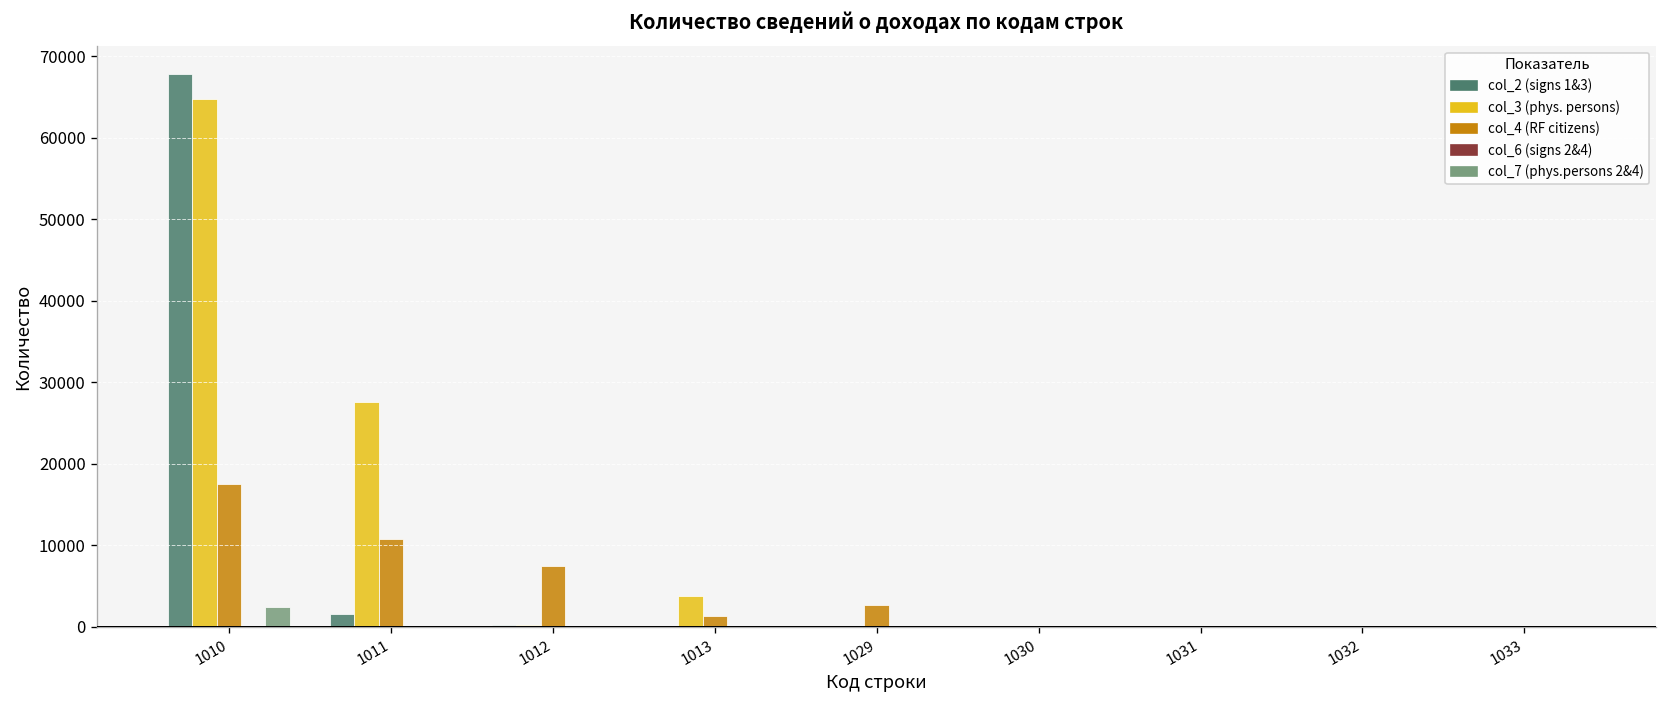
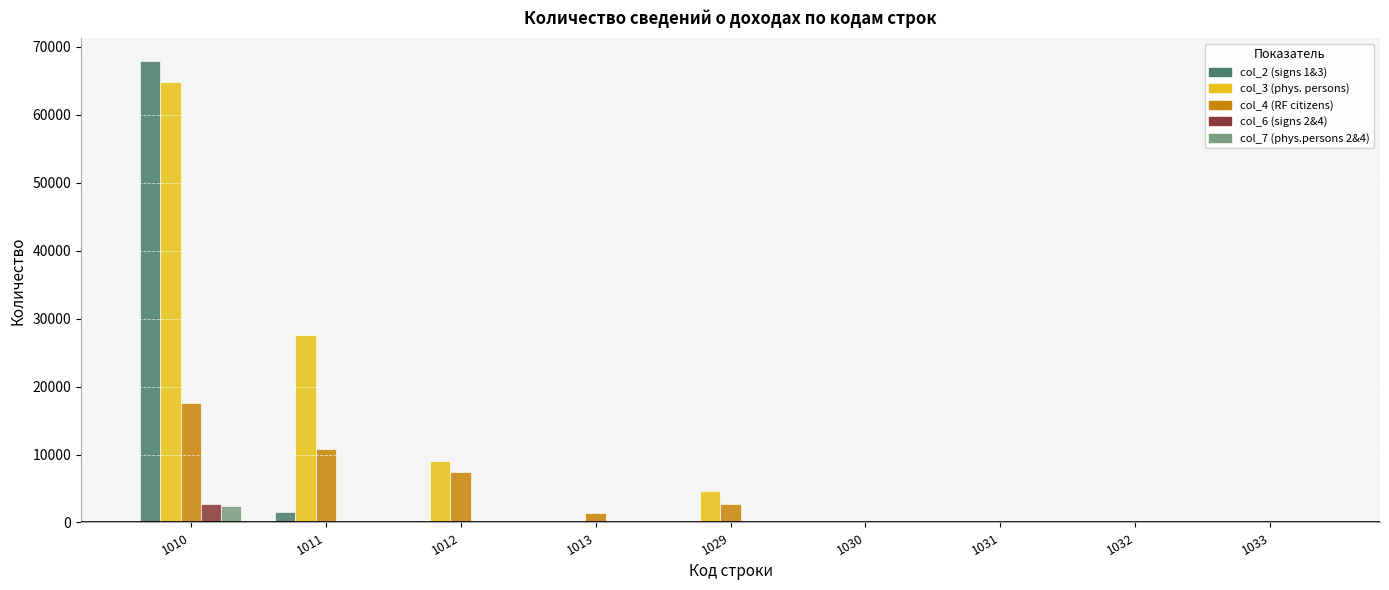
  {
    "col_3 (phys. persons)": {
      "1010": 65000,
      "1011": 28000,
-     "1012": 0,
-     "1013": 4000,
-     "1029": 0,
+     "1012": 9000,
+     "1013": 0,
+     "1029": 5000,
      "1030": 0,
      "1031": 0,
      "1032": 0,
      "1033": 0
    },
    "col_4 (RF citizens)": {
      "1010": 18000,
      "1011": 11000,
      "1012": 7000,
      "1013": 1000,
      "1029": 3000,
      "1030": 0,
      "1031": 0,
      "1032": 0,
      "1033": 0
    },
    "col_6 (signs 2&4)": {
-     "1010": 0,
+     "1010": 3000,
      "1011": 0,
      "1012": 0,
      "1013": 0,
      "1029": 0,
      "1030": 0,
      "1031": 0,
      "1032": 0,
      "1033": 0
    }
  }
